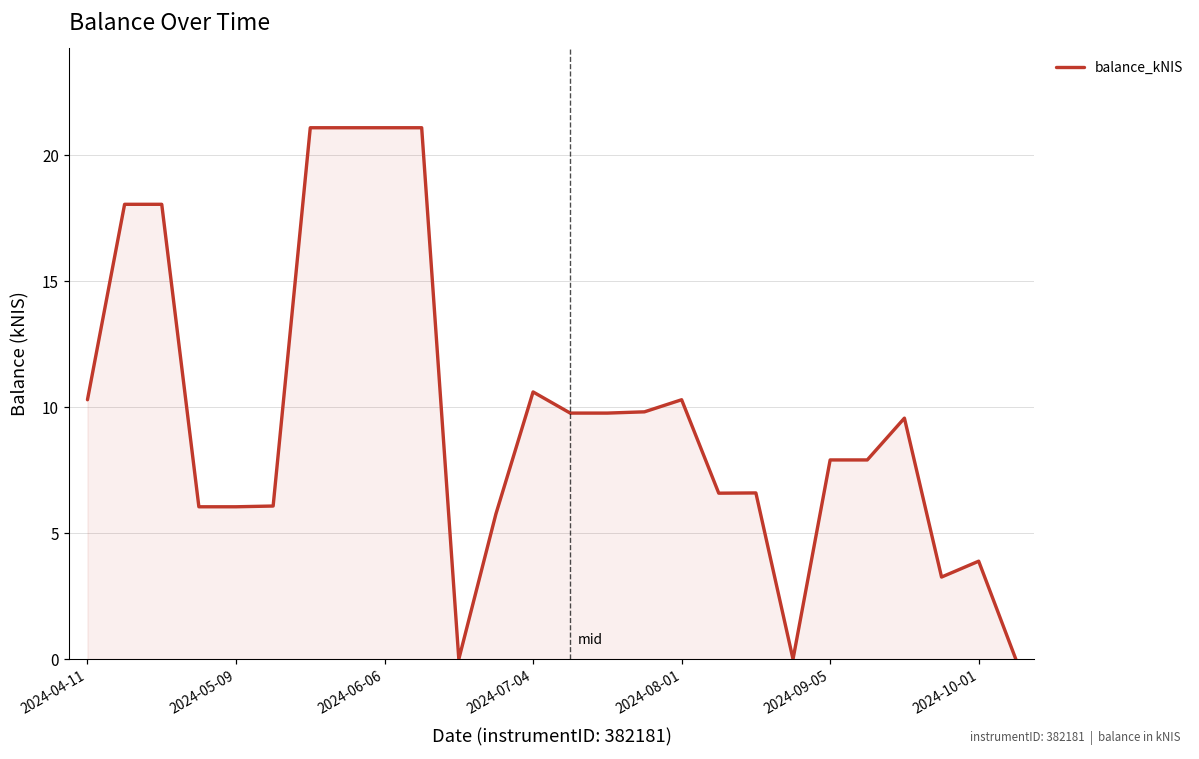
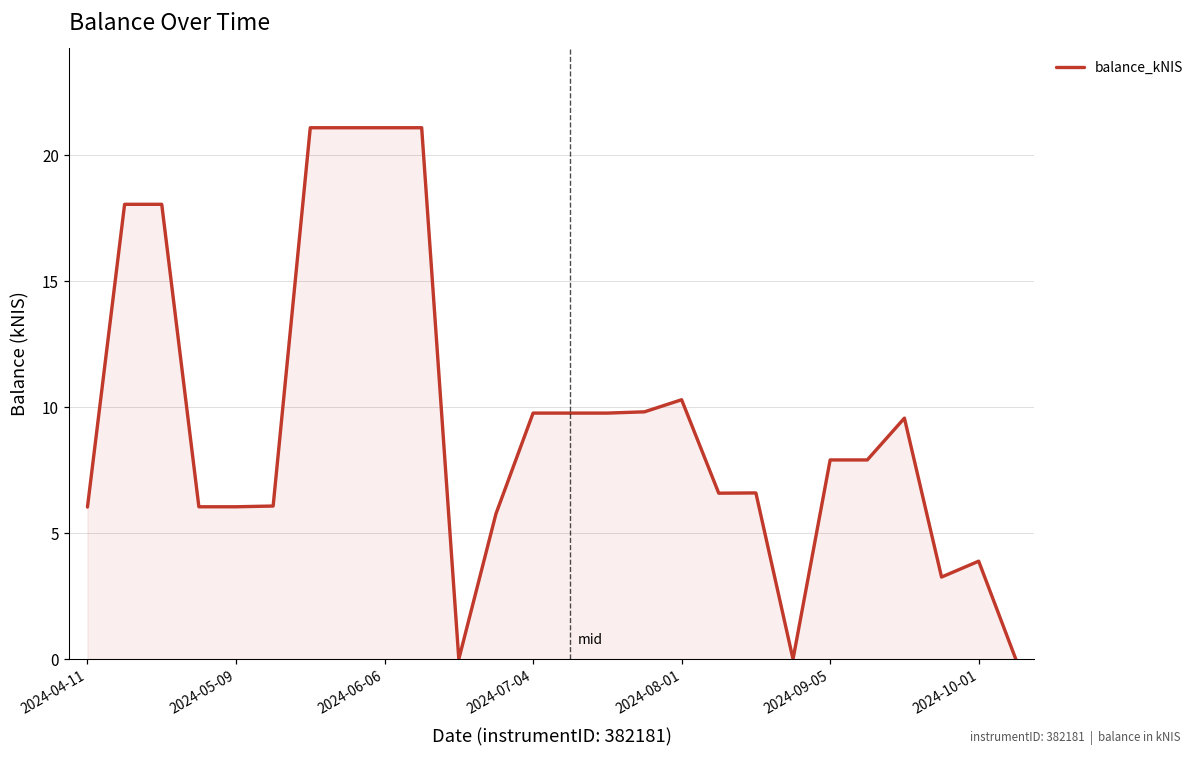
  {
-   "2024-04-11": 10.3,
+   "2024-04-11": 6.0,
    "2024-05-09": 6.1,
    "2024-06-06": 21.1,
-   "2024-07-04": 10.6,
+   "2024-07-04": 9.8,
    "2024-08-01": 10.3,
    "2024-09-05": 7.9,
    "2024-10-01": 3.9
  }
